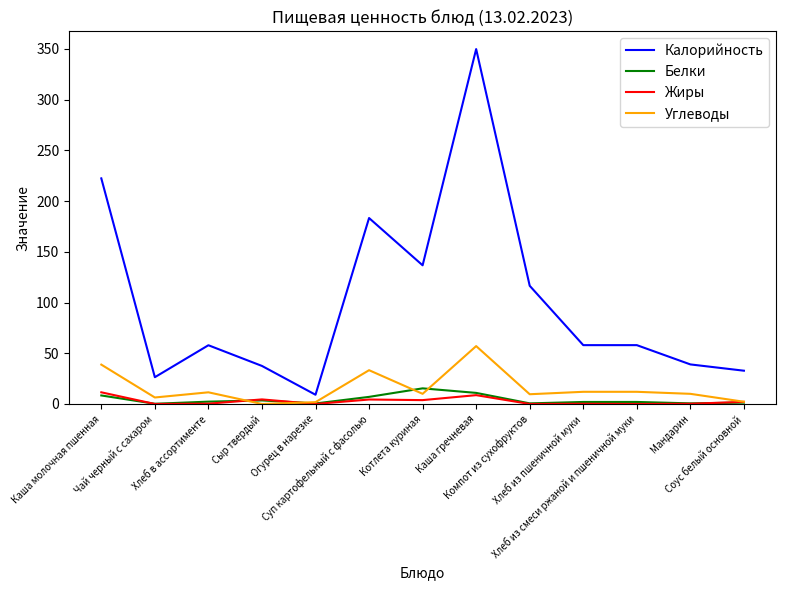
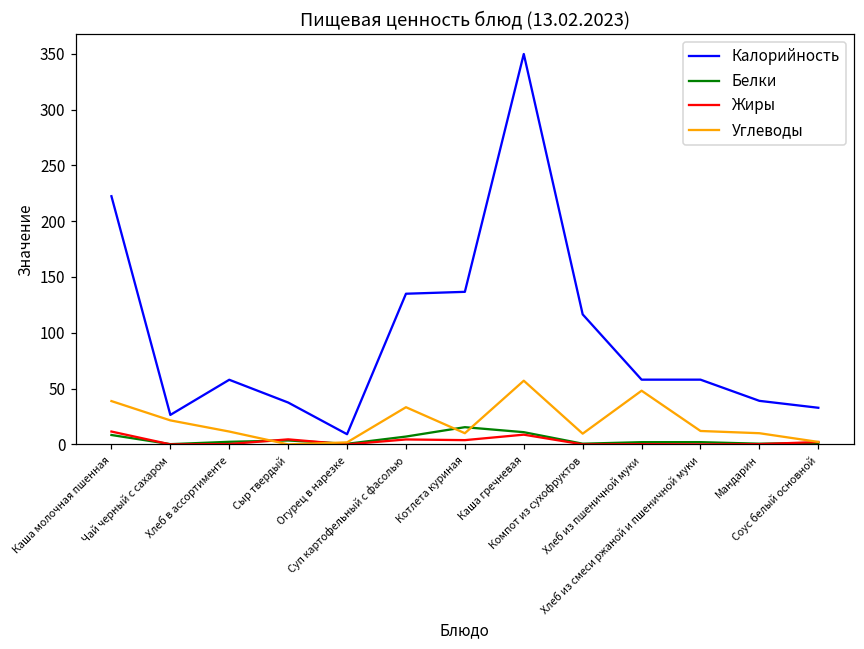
  {
    "Калорийность": {
      "Каша молочная пшенная": 222,
      "Чай черный с сахаром": 26,
      "Хлеб в ассортименте": 58,
      "Сыр твердый": 38,
      "Огурец в нарезке": 9,
-     "Суп картофельный с фасолью": 183,
+     "Суп картофельный с фасолью": 135,
      "Котлета куриная": 137,
      "Каша гречневая": 350,
      "Компот из сухофруктов": 117,
      "Хлеб из пшеничной муки": 58,
      "Хлеб из смеси ржаной и пшеничной муки": 58,
      "Мандарин": 39,
      "Соус белый основной": 33
    },
    "Белки": {
      "Каша молочная пшенная": 8,
      "Суп картофельный с фасолью": 7,
      "Котлета куриная": 15
    },
    "Жиры": {
      "Каша молочная пшенная": 12,
      "Суп картофельный с фасолью": 4,
      "Котлета куриная": 4
    },
    "Углеводы": {
      "Каша молочная пшенная": 39,
-     "Чай черный с сахаром": 6,
+     "Чай черный с сахаром": 22,
      "Хлеб в ассортименте": 12,
      "Сыр твердый": 0,
      "Суп картофельный с фасолью": 33,
      "Котлета куриная": 10,
      "Каша гречневая": 57,
      "Компот из сухофруктов": 10,
-     "Хлеб из пшеничной муки": 12,
+     "Хлеб из пшеничной муки": 48,
      "Хлеб из смеси ржаной и пшеничной муки": 12,
      "Мандарин": 10
    }
  }
